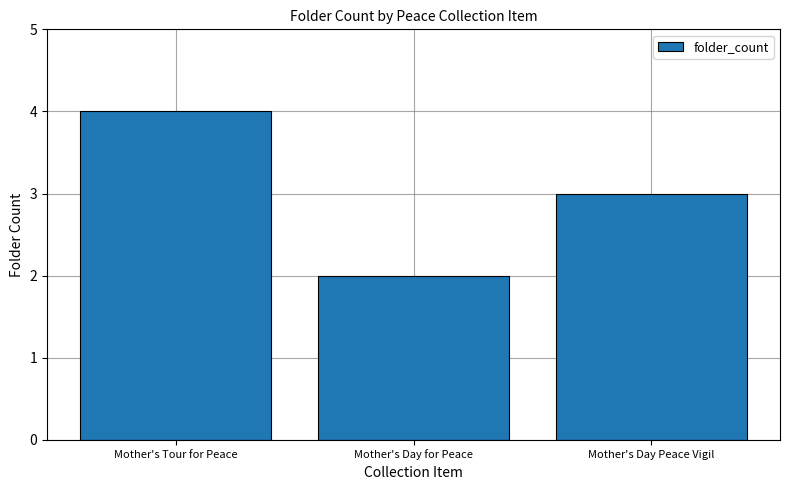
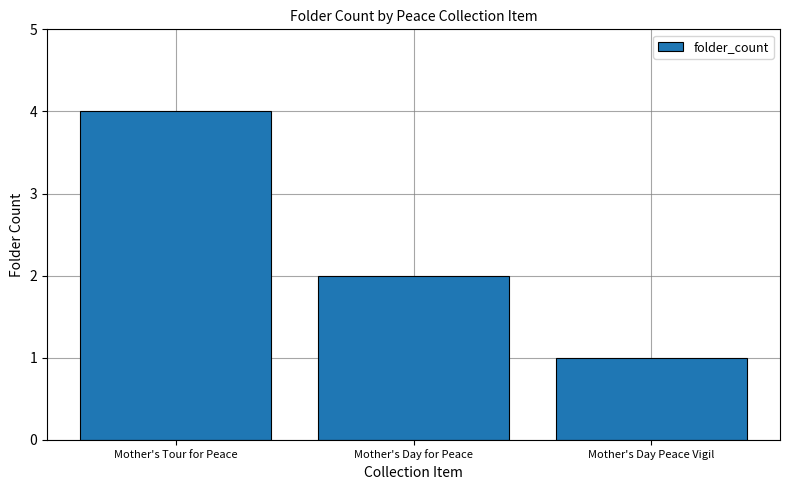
  {
    "Mother's Tour for Peace": 4,
    "Mother's Day for Peace": 2,
-   "Mother's Day Peace Vigil": 3
+   "Mother's Day Peace Vigil": 1
  }
